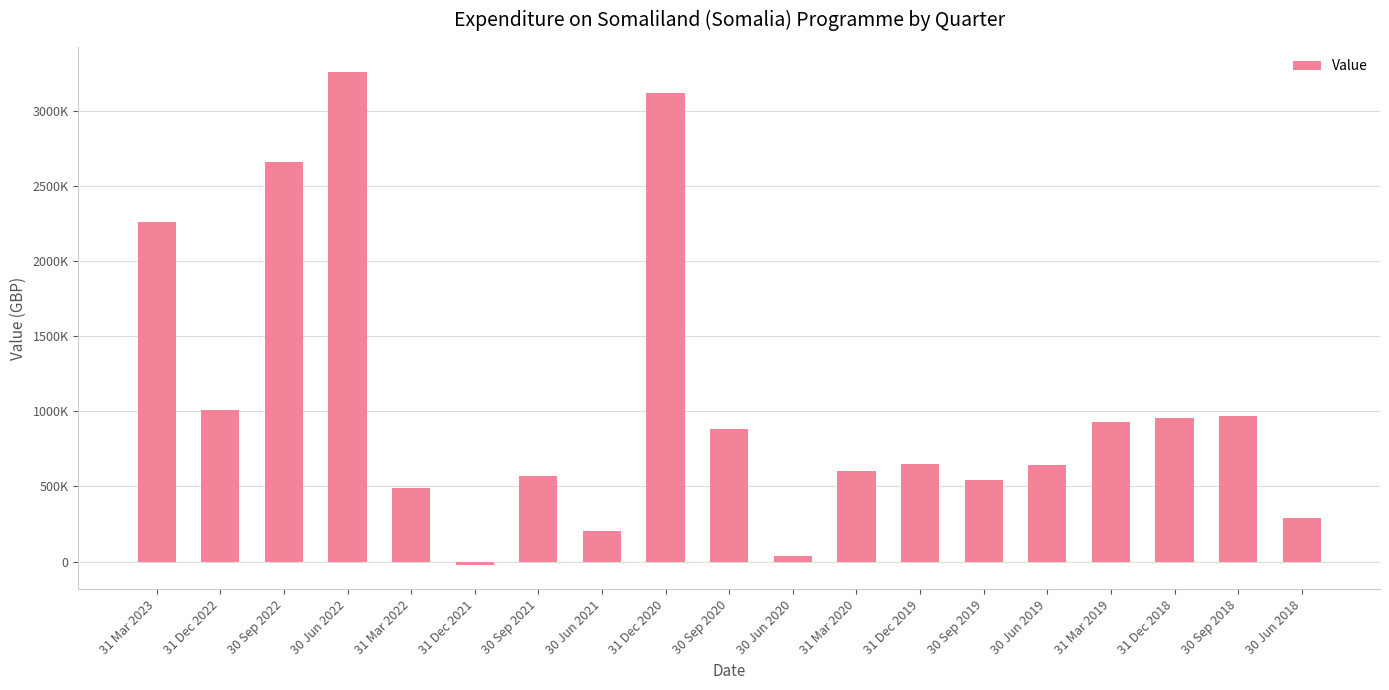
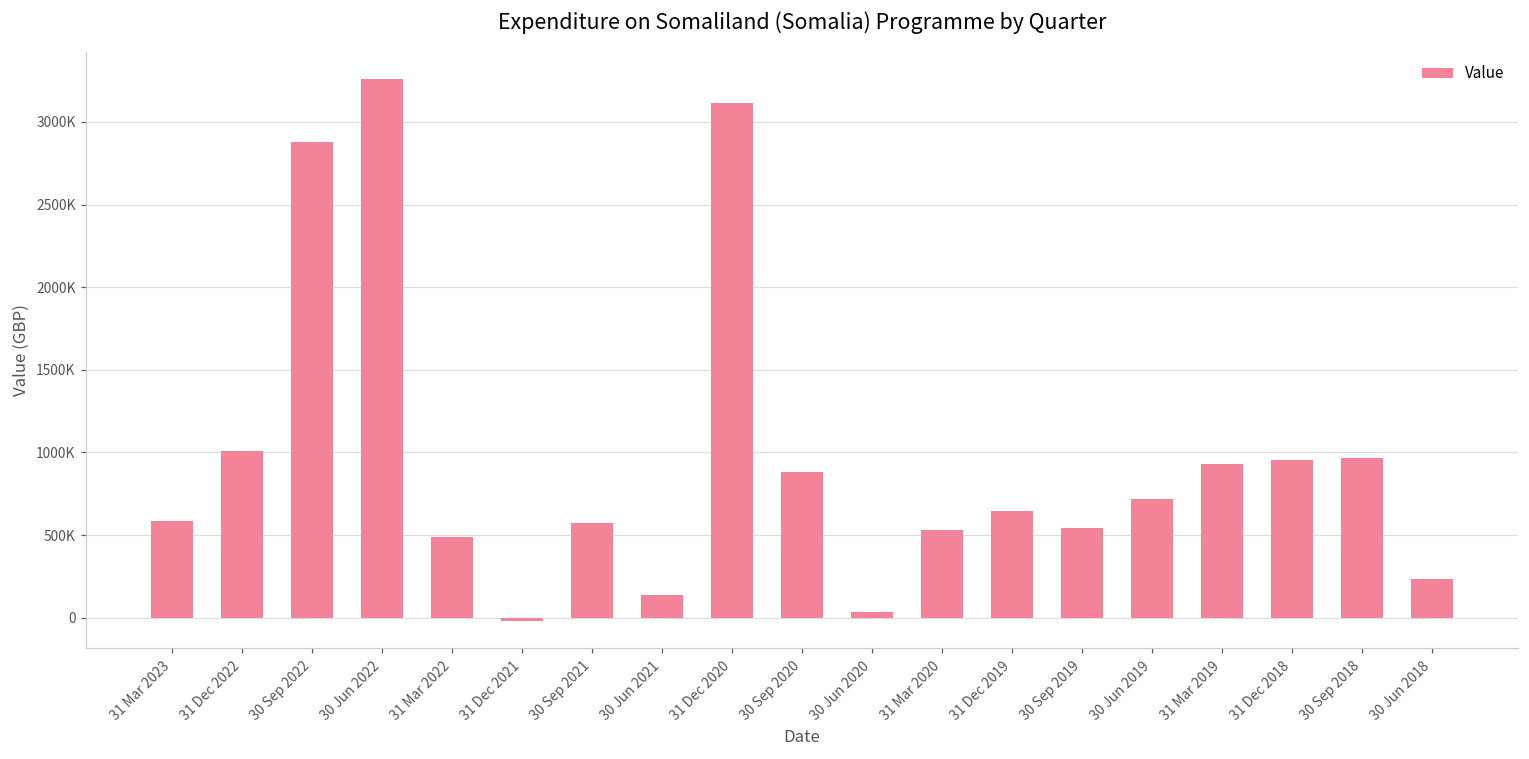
  {
-   "31 Mar 2023": 2260000,
+   "31 Mar 2023": 580000,
    "31 Dec 2022": 1010000,
-   "30 Sep 2022": 2660000,
+   "30 Sep 2022": 2880000,
    "30 Jun 2022": 3260000,
    "31 Mar 2022": 490000,
    "31 Dec 2021": -20000,
    "30 Sep 2021": 570000,
-   "30 Jun 2021": 200000,
+   "30 Jun 2021": 140000,
    "31 Dec 2020": 3120000,
    "30 Sep 2020": 880000,
    "30 Jun 2020": 30000,
-   "31 Mar 2020": 600000,
+   "31 Mar 2020": 530000,
    "31 Dec 2019": 650000,
    "30 Sep 2019": 550000,
-   "30 Jun 2019": 640000,
+   "30 Jun 2019": 720000,
    "31 Mar 2019": 930000,
    "31 Dec 2018": 960000,
    "30 Sep 2018": 970000,
-   "30 Jun 2018": 290000
+   "30 Jun 2018": 240000
  }
